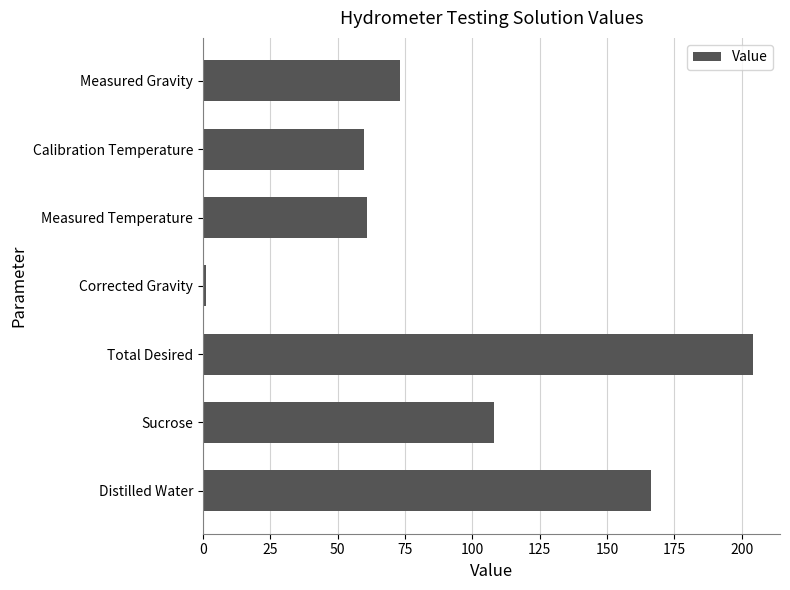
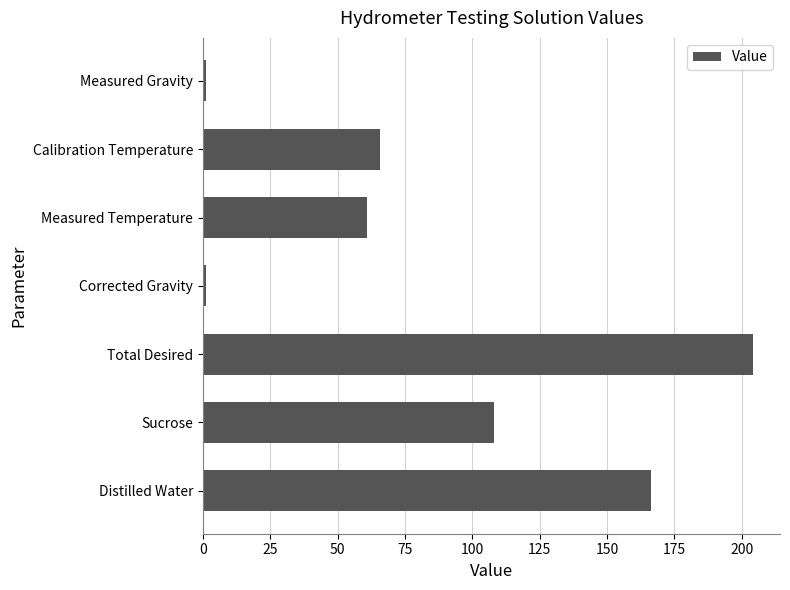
  {
-   "Measured Gravity": 73,
-   "Calibration Temperature": 60,
+   "Measured Gravity": 1,
+   "Calibration Temperature": 66,
    "Measured Temperature": 61,
    "Corrected Gravity": 1,
    "Total Desired": 204,
    "Sucrose": 108,
    "Distilled Water": 166
  }
